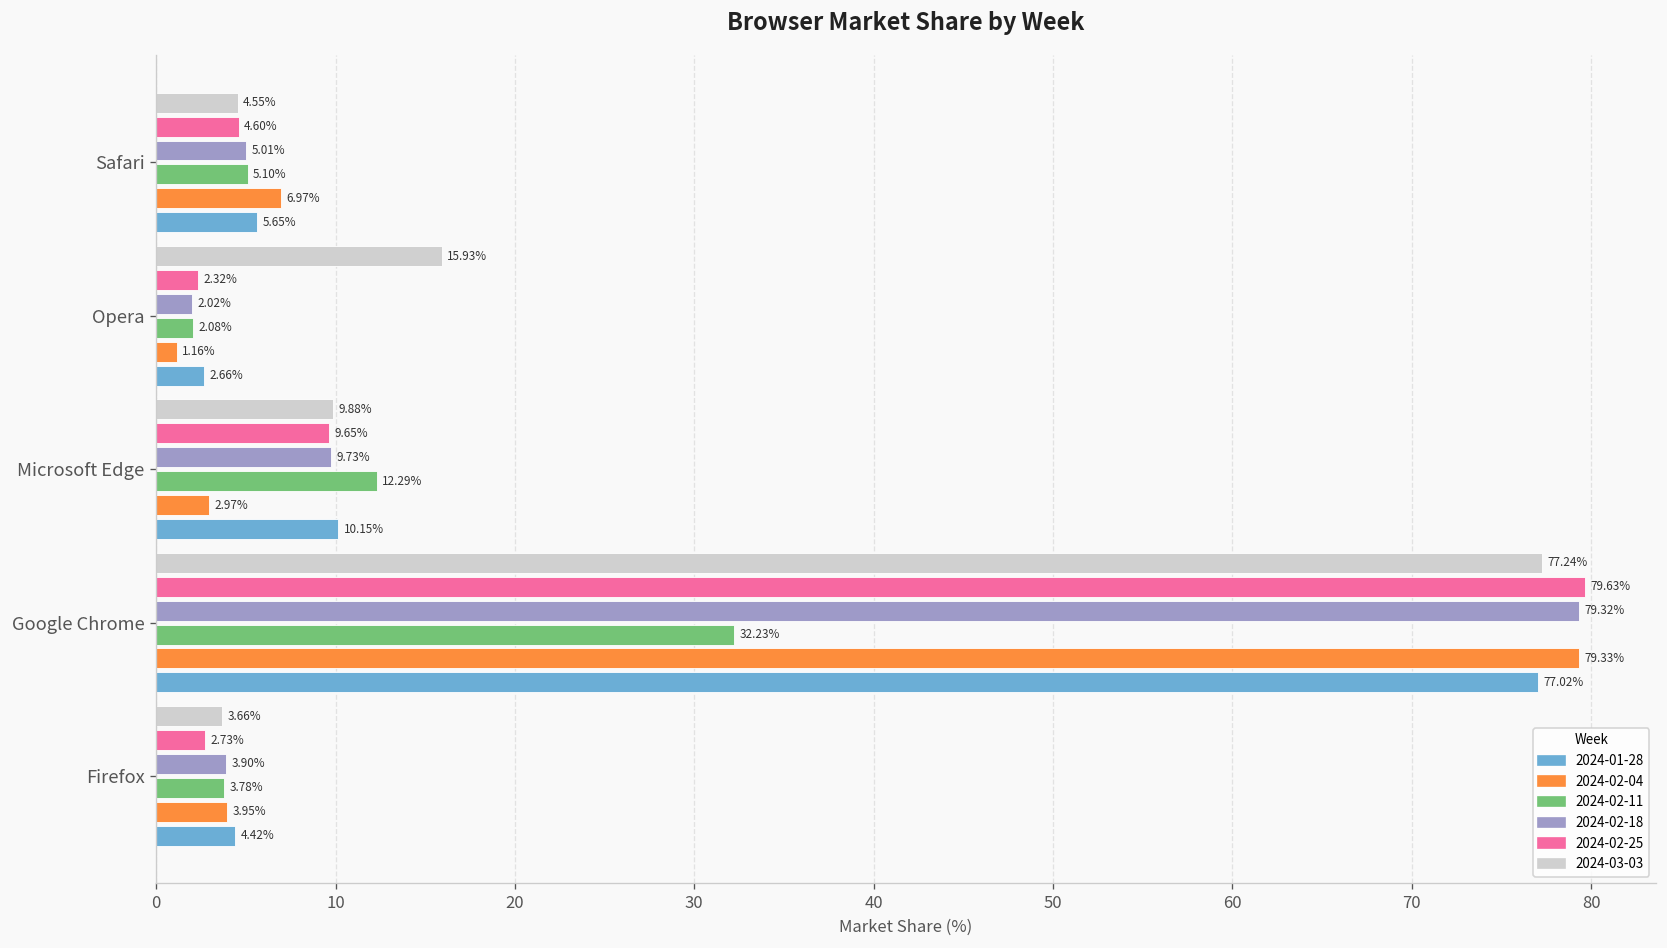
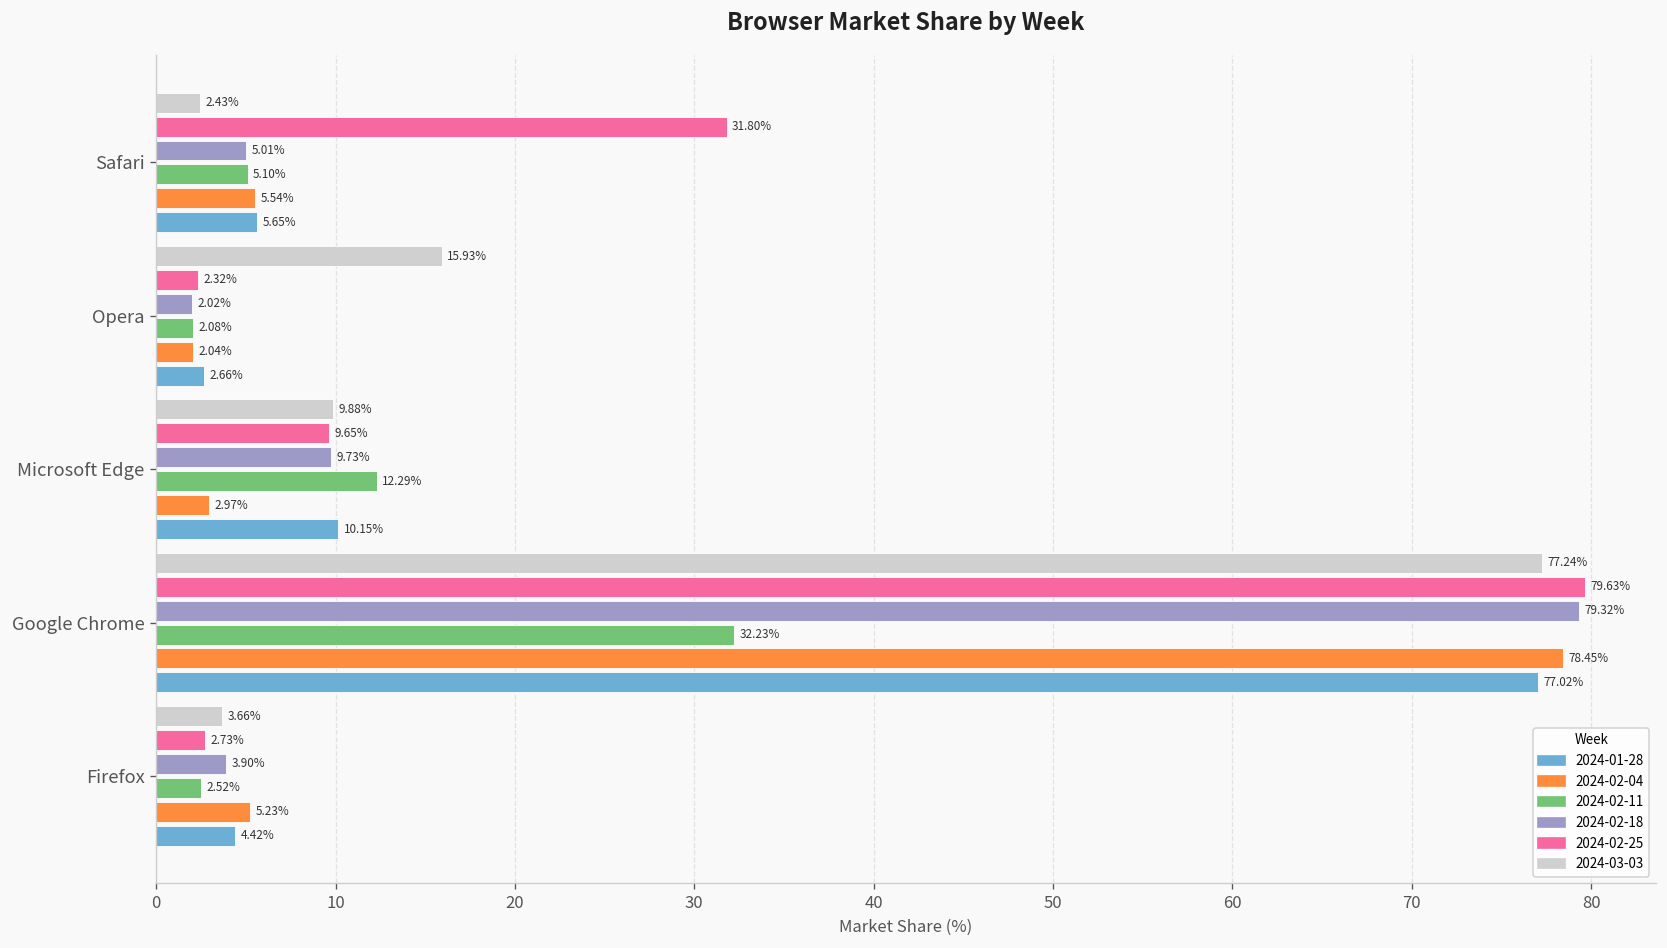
  {
    "2024-02-04": {
-     "Safari": "6.97%",
-     "Opera": "1.16%",
+     "Safari": "5.54%",
+     "Opera": "2.04%",
      "Microsoft Edge": "2.97%",
-     "Google Chrome": "79.33%",
-     "Firefox": "3.95%"
+     "Google Chrome": "78.45%",
+     "Firefox": "5.23%"
    },
    "2024-02-11": {
      "Safari": "5.10%",
      "Opera": "2.08%",
      "Microsoft Edge": "12.29%",
      "Google Chrome": "32.23%",
-     "Firefox": "3.78%"
+     "Firefox": "2.52%"
    },
    "2024-02-25": {
-     "Safari": "4.60%",
+     "Safari": "31.80%",
      "Opera": "2.32%",
      "Microsoft Edge": "9.65%",
      "Google Chrome": "79.63%",
      "Firefox": "2.73%"
    },
    "2024-03-03": {
-     "Safari": "4.55%",
+     "Safari": "2.43%",
      "Opera": "15.93%",
      "Microsoft Edge": "9.88%",
      "Google Chrome": "77.24%",
      "Firefox": "3.66%"
    }
  }
